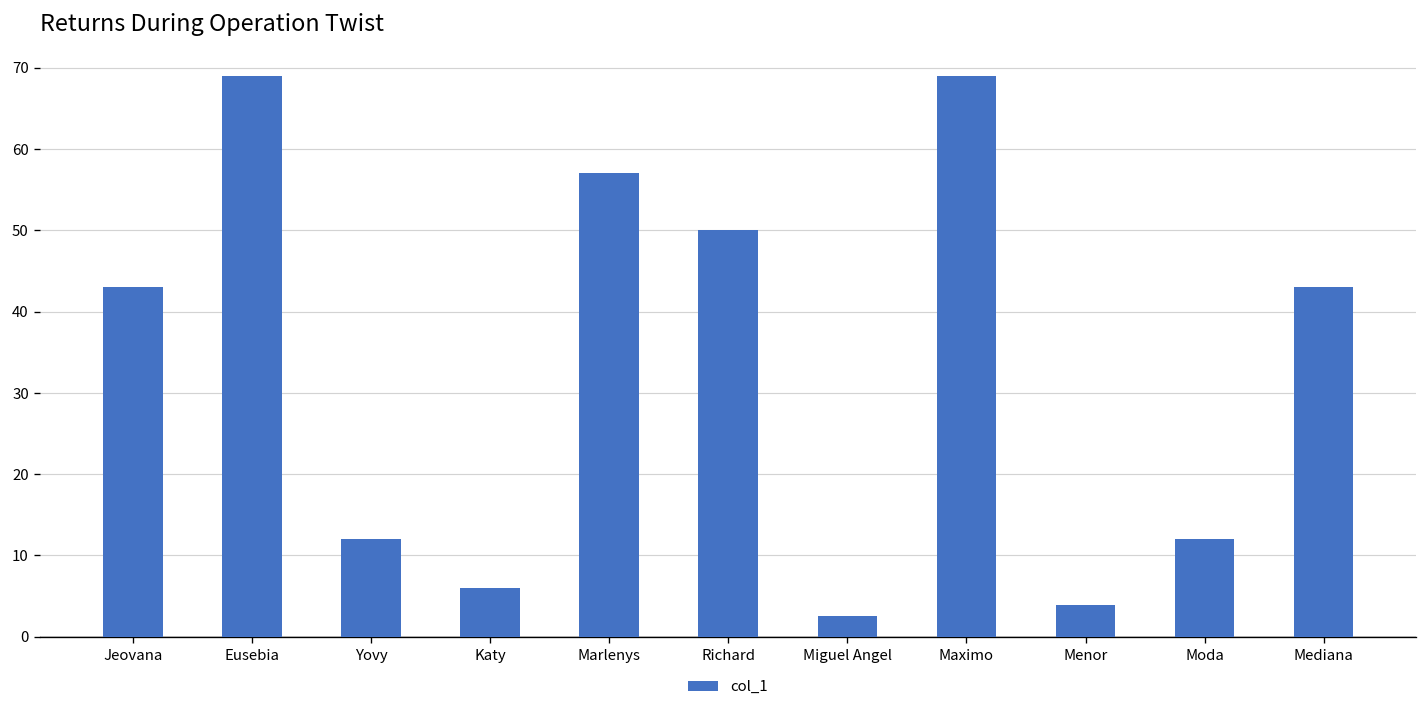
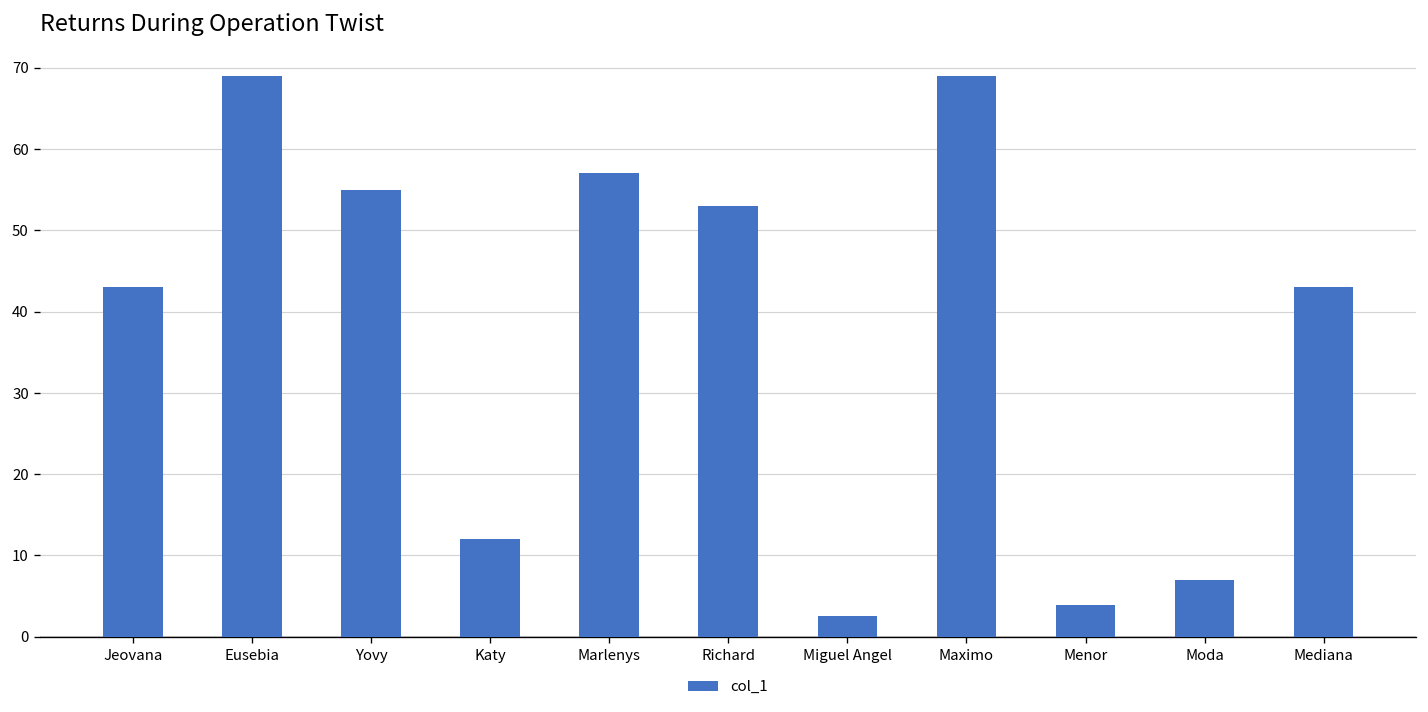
  {
    "Jeovana": 43,
    "Eusebia": 69,
-   "Yovy": 12,
-   "Katy": 6,
+   "Yovy": 55,
+   "Katy": 12,
    "Marlenys": 57,
-   "Richard": 50,
+   "Richard": 53,
    "Miguel Angel": 3,
    "Maximo": 69,
    "Menor": 4,
-   "Moda": 12,
+   "Moda": 7,
    "Mediana": 43
  }
